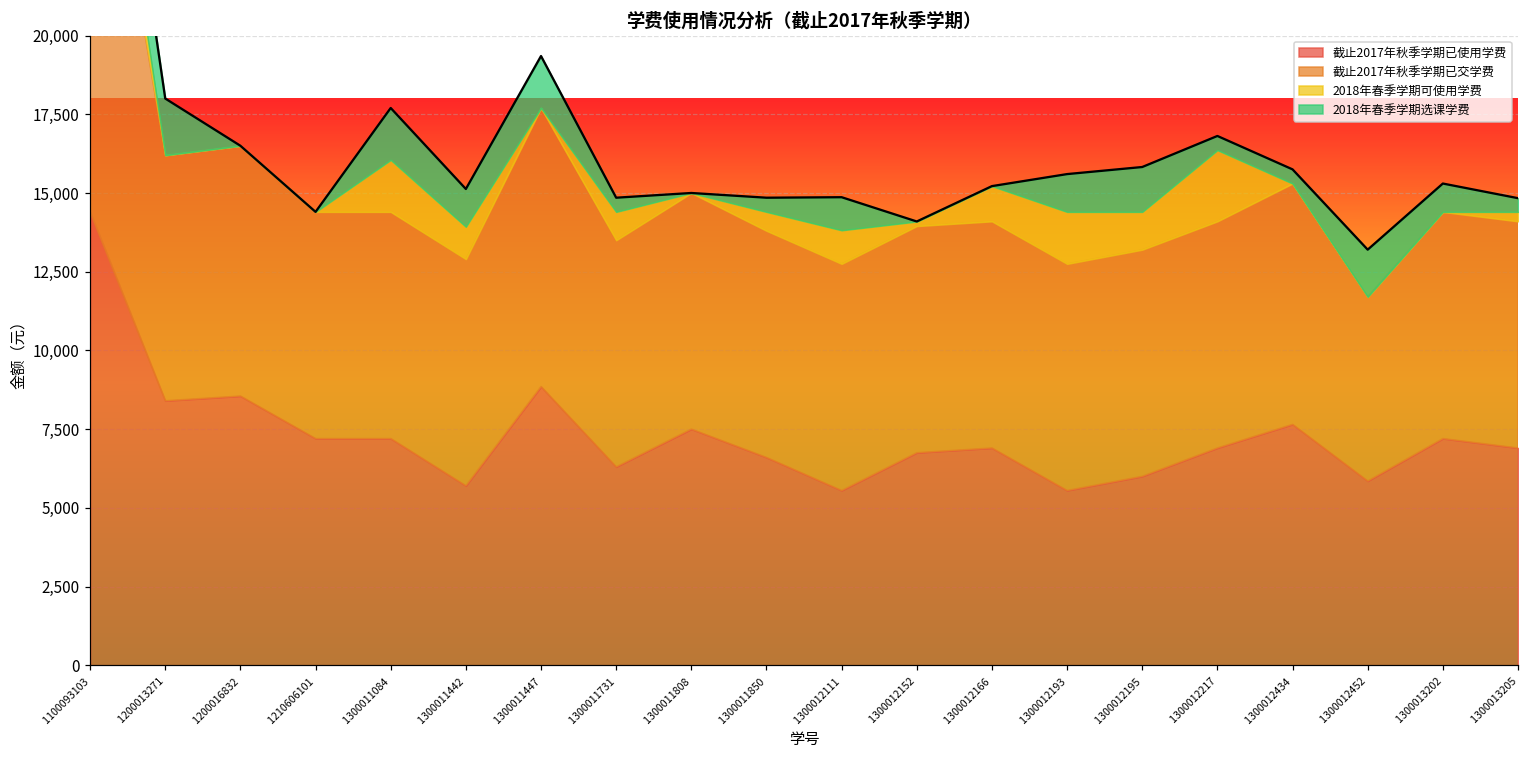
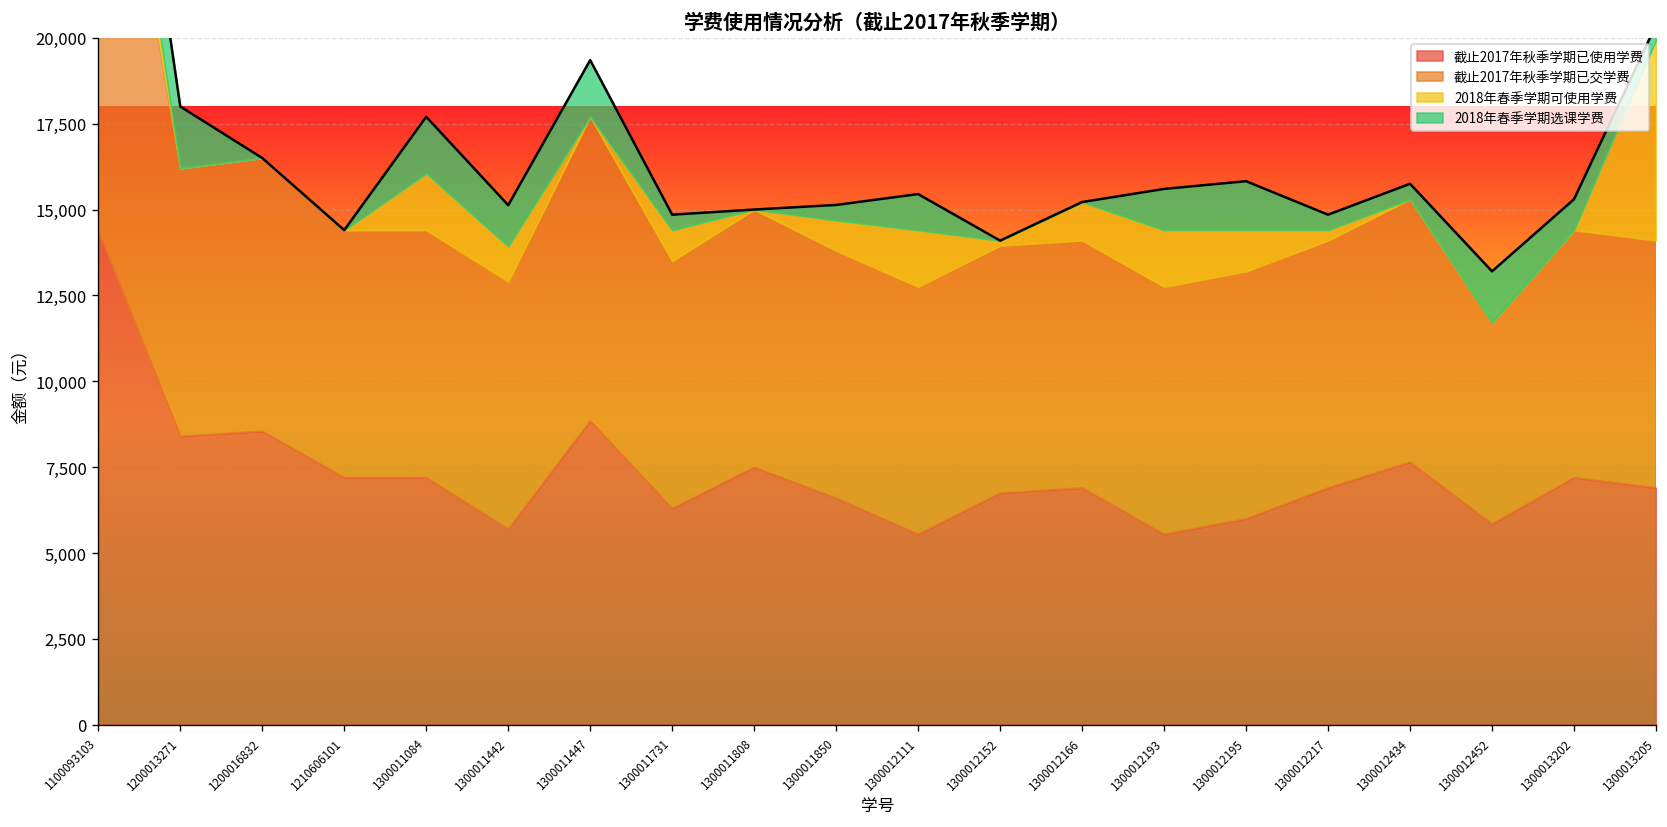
  {
    "2018年春季学期可使用学费": {
      "1300011084": "1,700",
      "1300011442": "1,000",
      "1300011731": "900",
-     "1300011850": "600",
-     "1300012111": "1,100",
+     "1300011850": "900",
+     "1300012111": "1,700",
      "1300012193": "1,700",
      "1300012195": "1,200",
-     "1300012217": "2,300",
-     "1300013205": "300"
+     "1300012217": "300",
+     "1300013205": "5,800"
    },
    "2018年春季学期选课学费": {
      "1200013271": "1,800",
      "1300011084": "1,700",
      "1300011442": "1,200",
      "1300011447": "1,700",
      "1300011731": "500",
      "1300011850": "500",
      "1300012111": "1,100",
      "1300012193": "1,200",
      "1300012195": "1,400",
      "1300012217": "500",
      "1300012434": "500",
      "1300012452": "1,500",
      "1300013202": "900"
    }
  }
